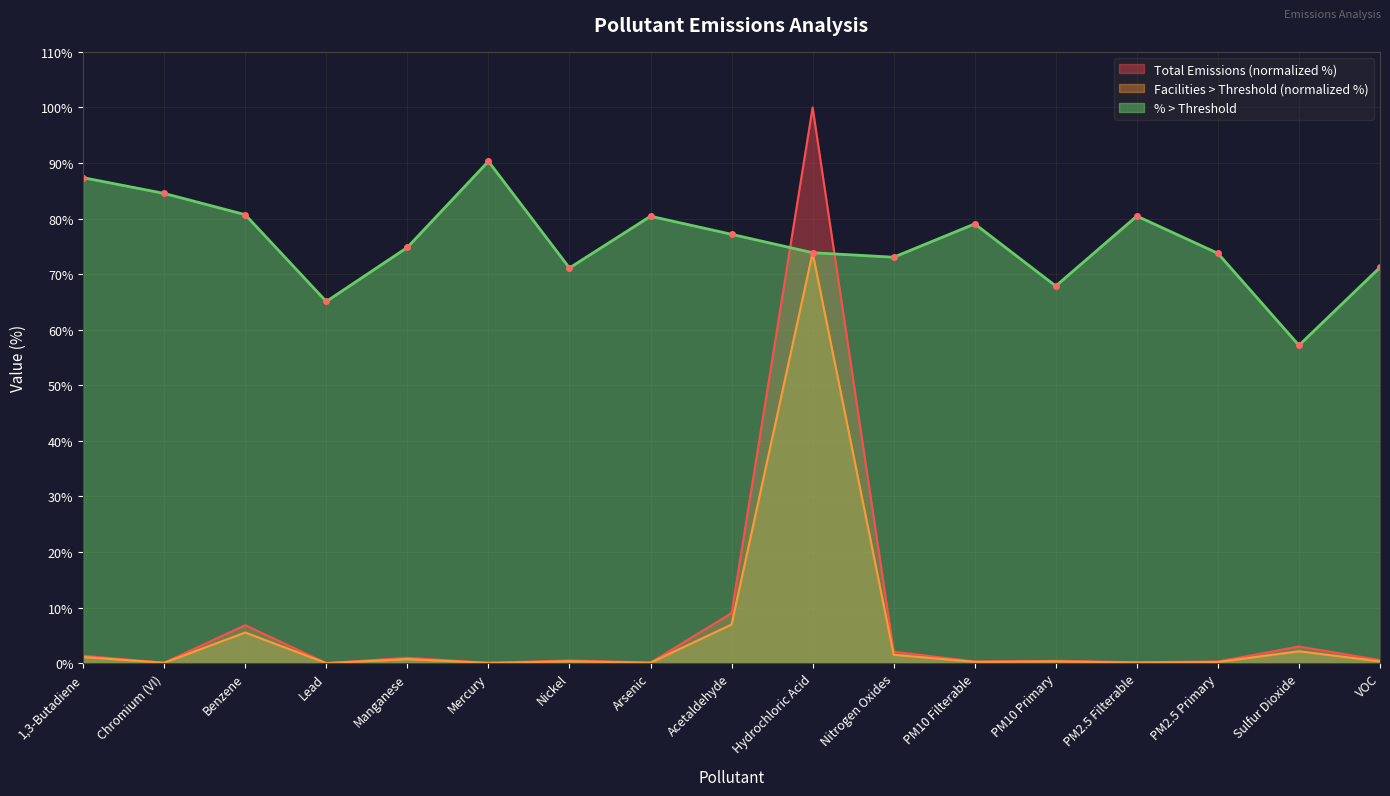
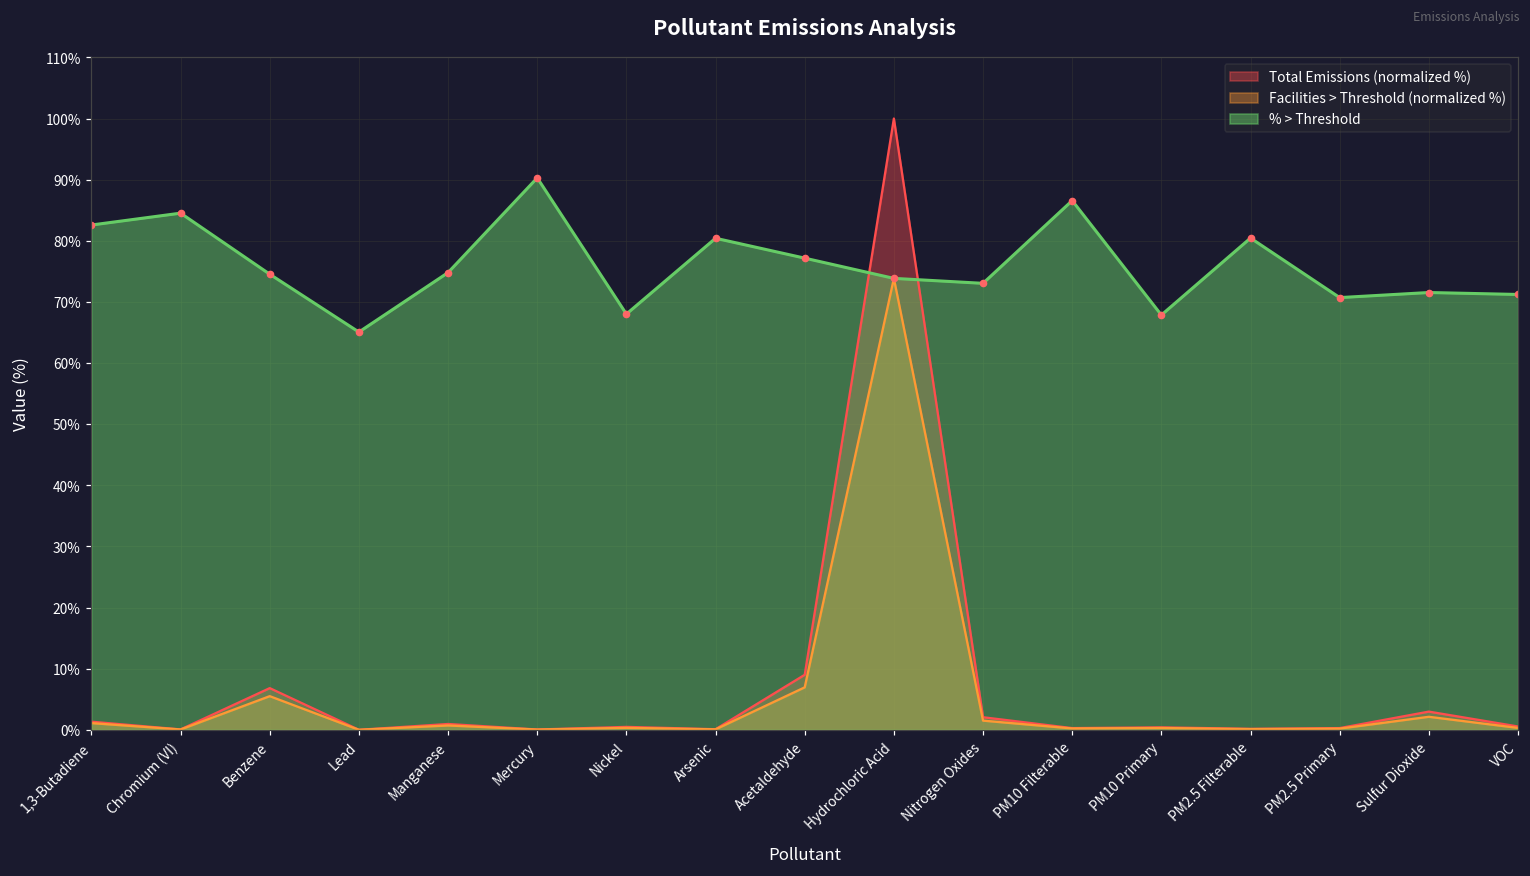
  {
    "% > Threshold": {
-     "1,3-Butadiene": "87%",
+     "1,3-Butadiene": "83%",
      "Chromium (VI)": "85%",
-     "Benzene": "81%",
+     "Benzene": "75%",
      "Lead": "65%",
      "Manganese": "75%",
      "Mercury": "90%",
-     "Nickel": "71%",
+     "Nickel": "68%",
      "Arsenic": "80%",
      "Acetaldehyde": "77%",
      "Nitrogen Oxides": "73%",
-     "PM10 Filterable": "79%",
+     "PM10 Filterable": "87%",
      "PM10 Primary": "68%",
      "PM2.5 Filterable": "80%",
-     "PM2.5 Primary": "74%",
-     "Sulfur Dioxide": "57%",
+     "PM2.5 Primary": "71%",
+     "Sulfur Dioxide": "72%",
      "VOC": "71%"
    }
  }
